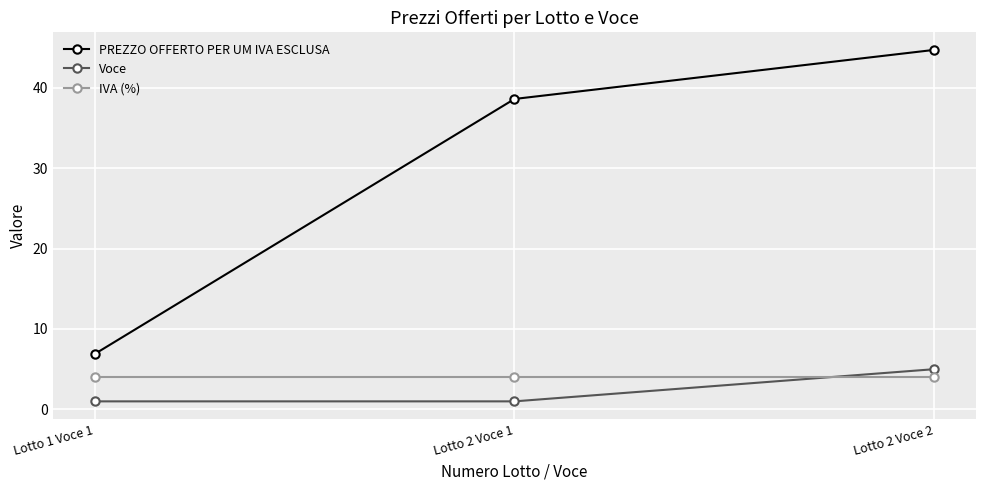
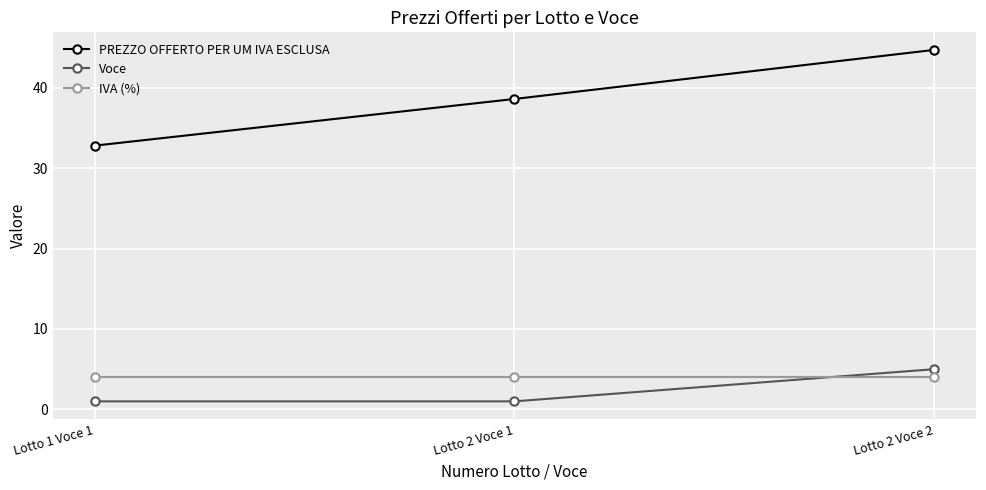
  {
    "PREZZO OFFERTO PER UM IVA ESCLUSA": {
-     "Lotto 1 Voce 1": 7,
+     "Lotto 1 Voce 1": 33,
      "Lotto 2 Voce 1": 39,
      "Lotto 2 Voce 2": 45
    },
    "Voce": {
      "Lotto 1 Voce 1": 1,
      "Lotto 2 Voce 1": 1,
      "Lotto 2 Voce 2": 5
    },
    "IVA (%)": {
      "Lotto 1 Voce 1": 4,
      "Lotto 2 Voce 1": 4,
      "Lotto 2 Voce 2": 4
    }
  }
